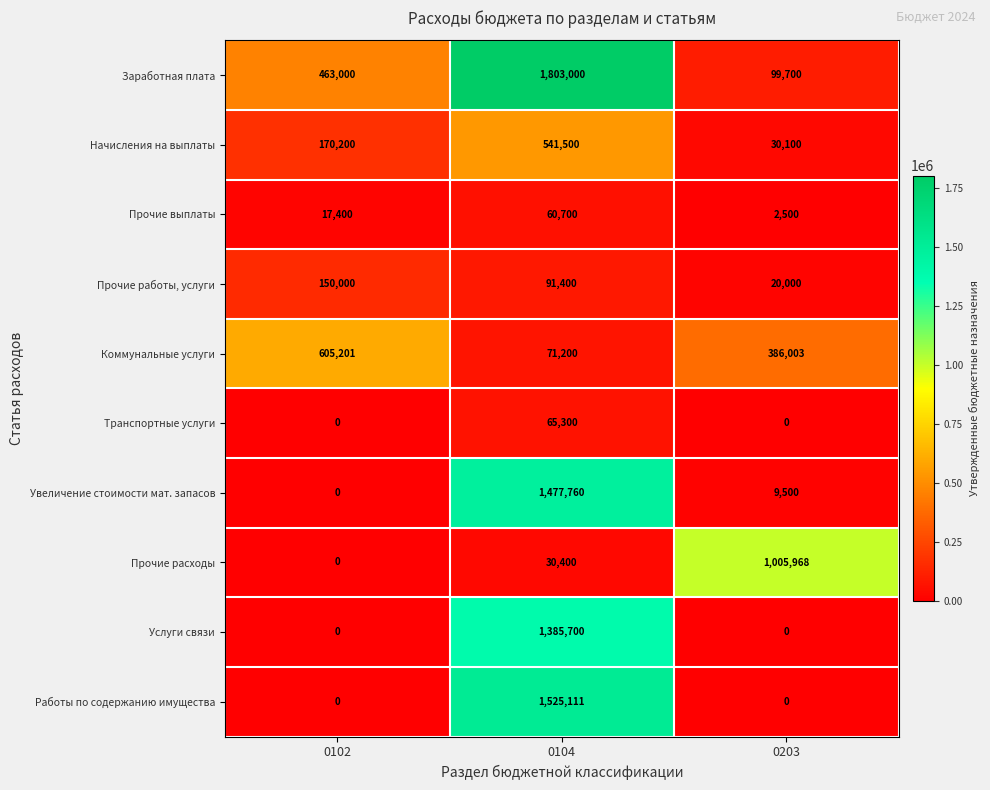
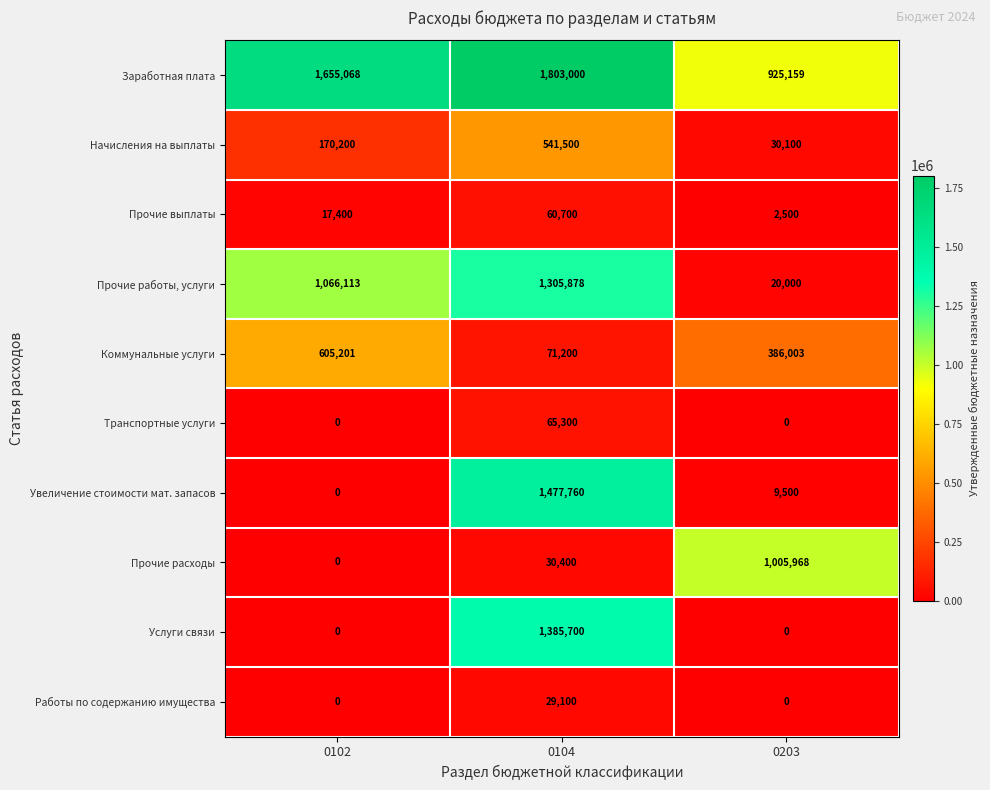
  {
    "Заработная плата": {
-     "0102": "463,000",
+     "0102": "1,655,068",
      "0104": "1,803,000",
-     "0203": "99,700"
+     "0203": "925,159"
    },
    "Начисления на выплаты": {
      "0102": "170,200",
      "0104": "541,500",
      "0203": "30,100"
    },
    "Прочие выплаты": {
      "0102": "17,400",
      "0104": "60,700",
      "0203": "2,500"
    },
    "Прочие работы, услуги": {
-     "0102": "150,000",
-     "0104": "91,400",
+     "0102": "1,066,113",
+     "0104": "1,305,878",
      "0203": "20,000"
    },
    "Коммунальные услуги": {
      "0102": "605,201",
      "0104": "71,200",
      "0203": "386,003"
    },
    "Транспортные услуги": {
      "0102": "0",
      "0104": "65,300",
      "0203": "0"
    },
    "Увеличение стоимости мат. запасов": {
      "0102": "0",
      "0104": "1,477,760",
      "0203": "9,500"
    },
    "Прочие расходы": {
      "0102": "0",
      "0104": "30,400",
      "0203": "1,005,968"
    },
    "Услуги связи": {
      "0102": "0",
      "0104": "1,385,700",
      "0203": "0"
    },
    "Работы по содержанию имущества": {
      "0102": "0",
-     "0104": "1,525,111",
+     "0104": "29,100",
      "0203": "0"
    }
  }
